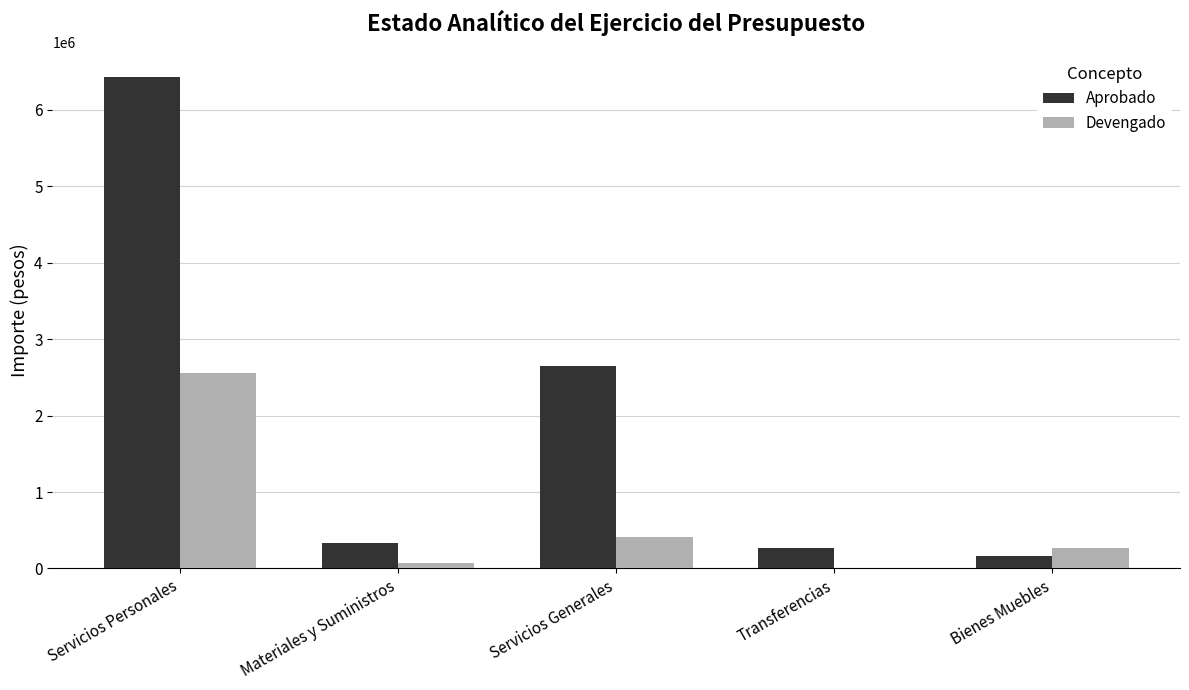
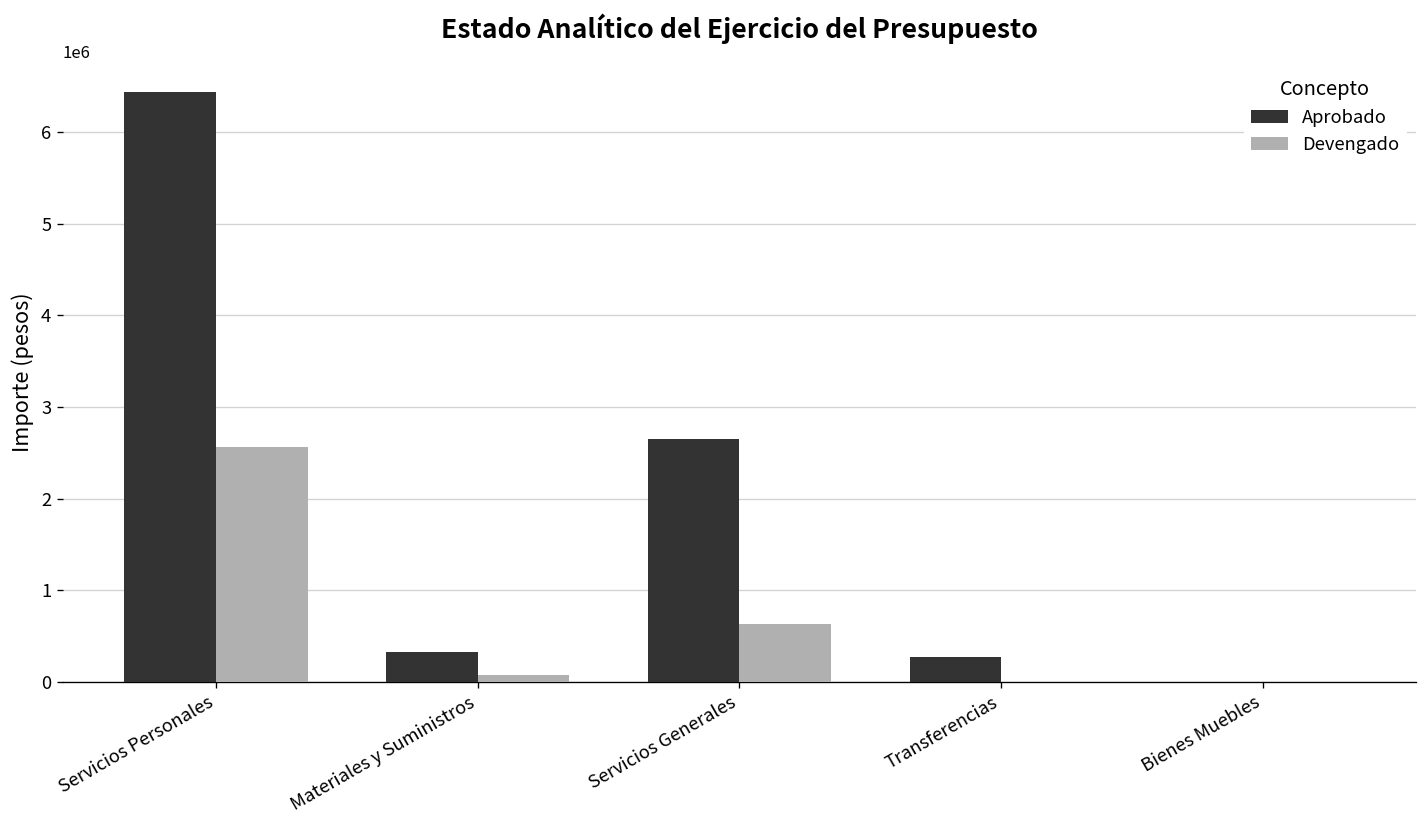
  {
    "Aprobado": {
      "Servicios Personales": 6400000,
      "Materiales y Suministros": 300000,
      "Servicios Generales": 2600000,
      "Transferencias": 300000,
-     "Bienes Muebles": 200000
+     "Bienes Muebles": 0
    },
    "Devengado": {
      "Servicios Personales": 2600000,
      "Materiales y Suministros": 100000,
-     "Servicios Generales": 400000,
+     "Servicios Generales": 600000,
      "Transferencias": 0,
-     "Bienes Muebles": 300000
+     "Bienes Muebles": 0
    }
  }
